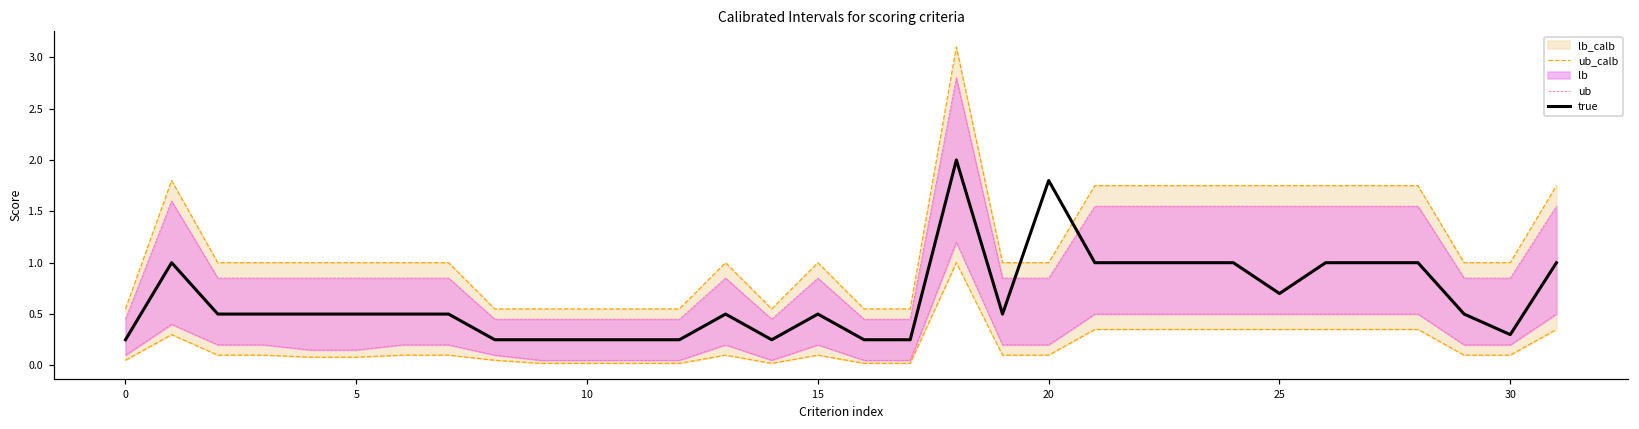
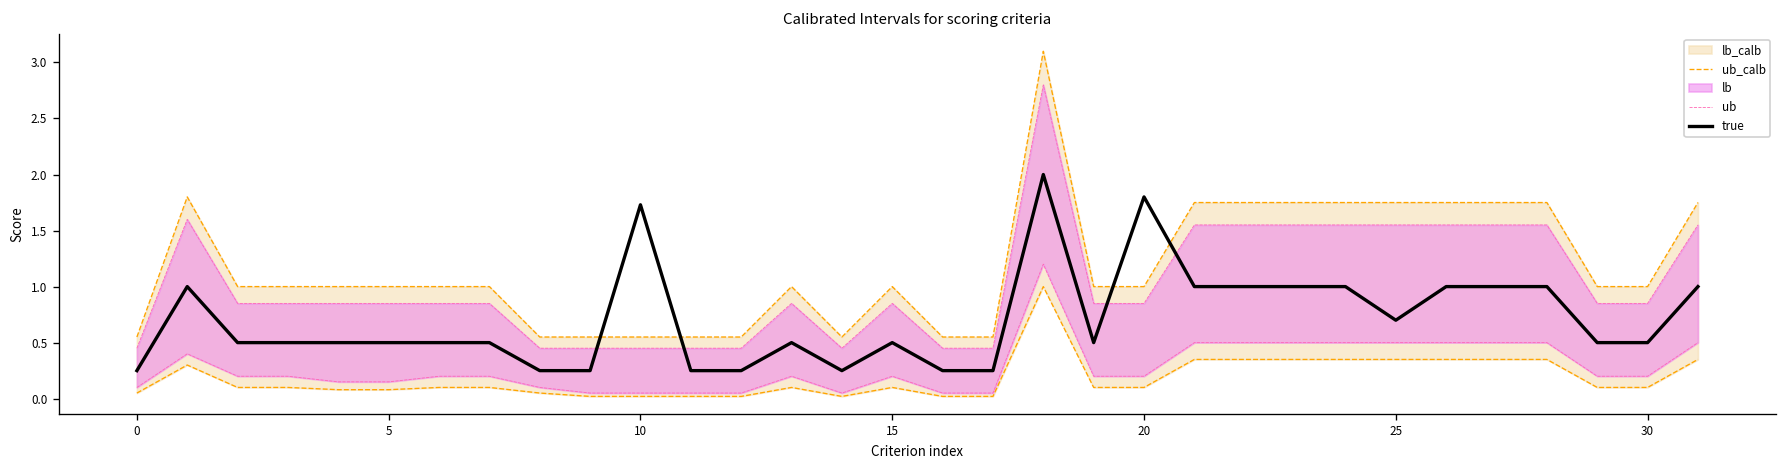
  {
    "true": {
      "0": 0.3,
      "5": 0.5,
-     "10": 0.3,
+     "10": 1.7,
      "15": 0.5,
      "20": 1.8,
      "25": 0.7,
-     "30": 0.3
+     "30": 0.5
    }
  }
